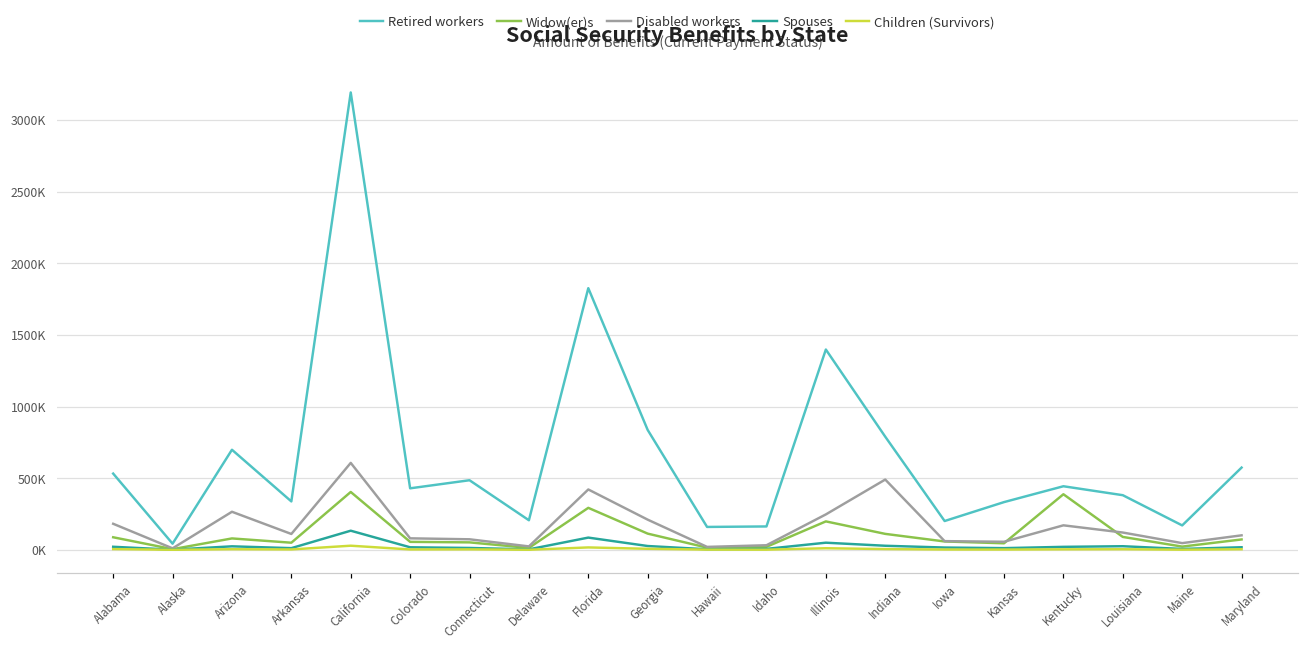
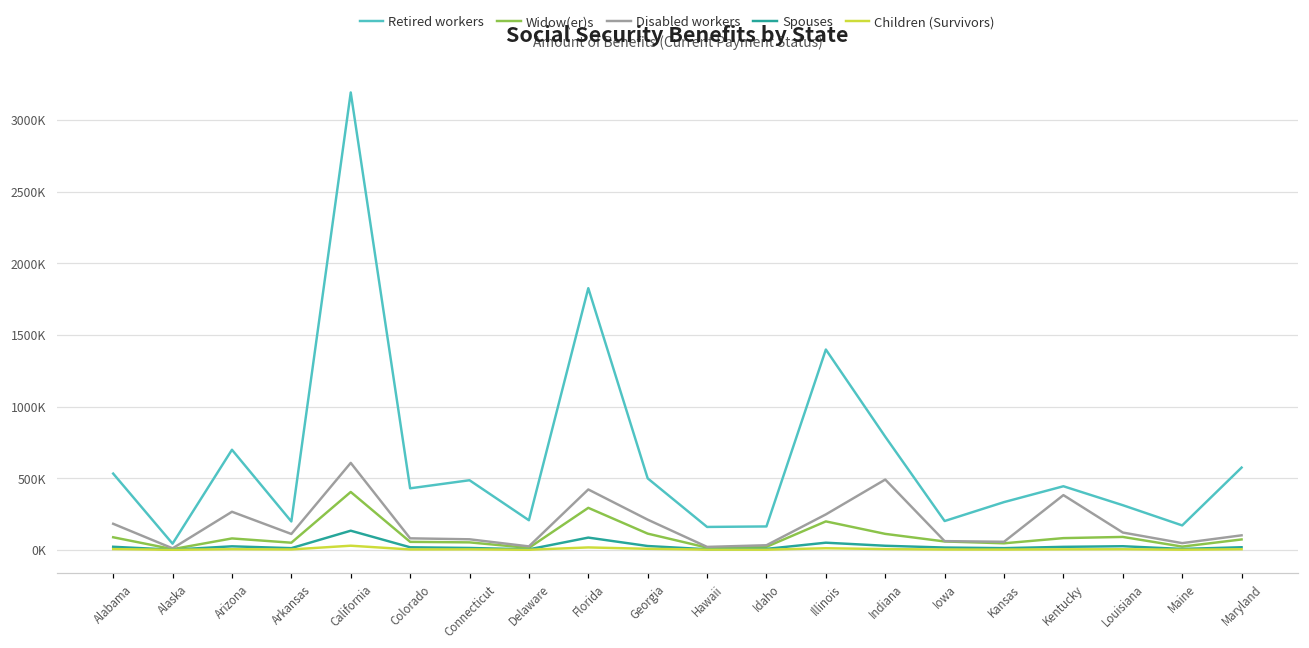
  {
    "Retired workers": {
      "Alabama": 530000,
      "Alaska": 40000,
      "Arizona": 700000,
-     "Arkansas": 340000,
+     "Arkansas": 200000,
      "California": 3190000,
      "Colorado": 430000,
      "Connecticut": 490000,
      "Delaware": 210000,
      "Florida": 1830000,
-     "Georgia": 840000,
+     "Georgia": 500000,
      "Hawaii": 160000,
      "Idaho": 160000,
      "Illinois": 1400000,
      "Indiana": 790000,
      "Iowa": 200000,
      "Kansas": 330000,
      "Kentucky": 440000,
-     "Louisiana": 380000,
+     "Louisiana": 310000,
      "Maine": 170000,
      "Maryland": 570000
    },
    "Widow(er)s": {
      "Alabama": 90000,
      "Arizona": 80000,
      "Arkansas": 50000,
      "California": 400000,
      "Colorado": 60000,
      "Connecticut": 50000,
      "Florida": 290000,
      "Georgia": 110000,
      "Illinois": 200000,
      "Indiana": 110000,
-     "Kentucky": 390000,
+     "Kentucky": 80000,
      "Louisiana": 90000,
      "Maryland": 70000
    },
    "Disabled workers": {
      "Alabama": 180000,
      "Arizona": 270000,
      "Arkansas": 110000,
      "California": 610000,
      "Colorado": 80000,
      "Connecticut": 70000,
      "Florida": 420000,
      "Georgia": 210000,
      "Illinois": 250000,
      "Indiana": 490000,
-     "Kentucky": 170000,
+     "Kentucky": 380000,
      "Louisiana": 120000,
      "Maine": 50000,
      "Maryland": 100000
    },
    "Spouses": {
      "Arizona": 20000,
      "California": 130000,
      "Florida": 90000,
      "Illinois": 50000,
      "Indiana": 30000,
      "Louisiana": 30000
    },
    "Children (Survivors)": {
      "Arizona": 0,
      "California": 30000,
      "Florida": 20000,
      "Illinois": 10000,
      "Indiana": 10000,
      "Louisiana": 0
    }
  }
